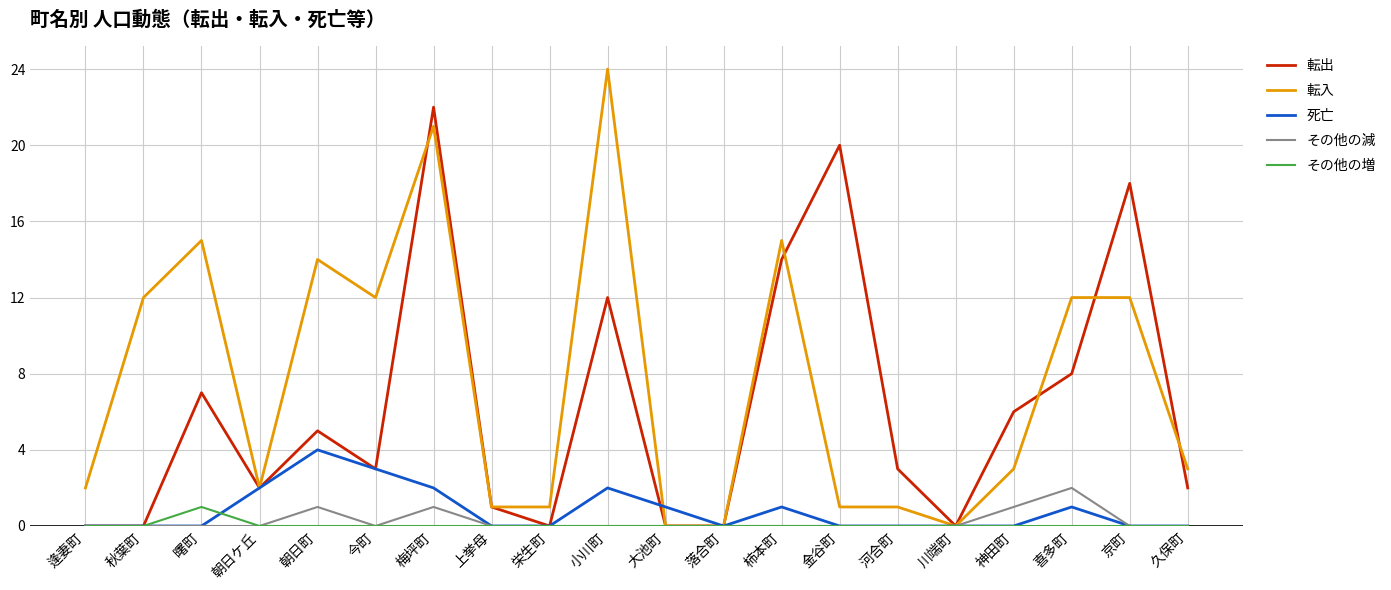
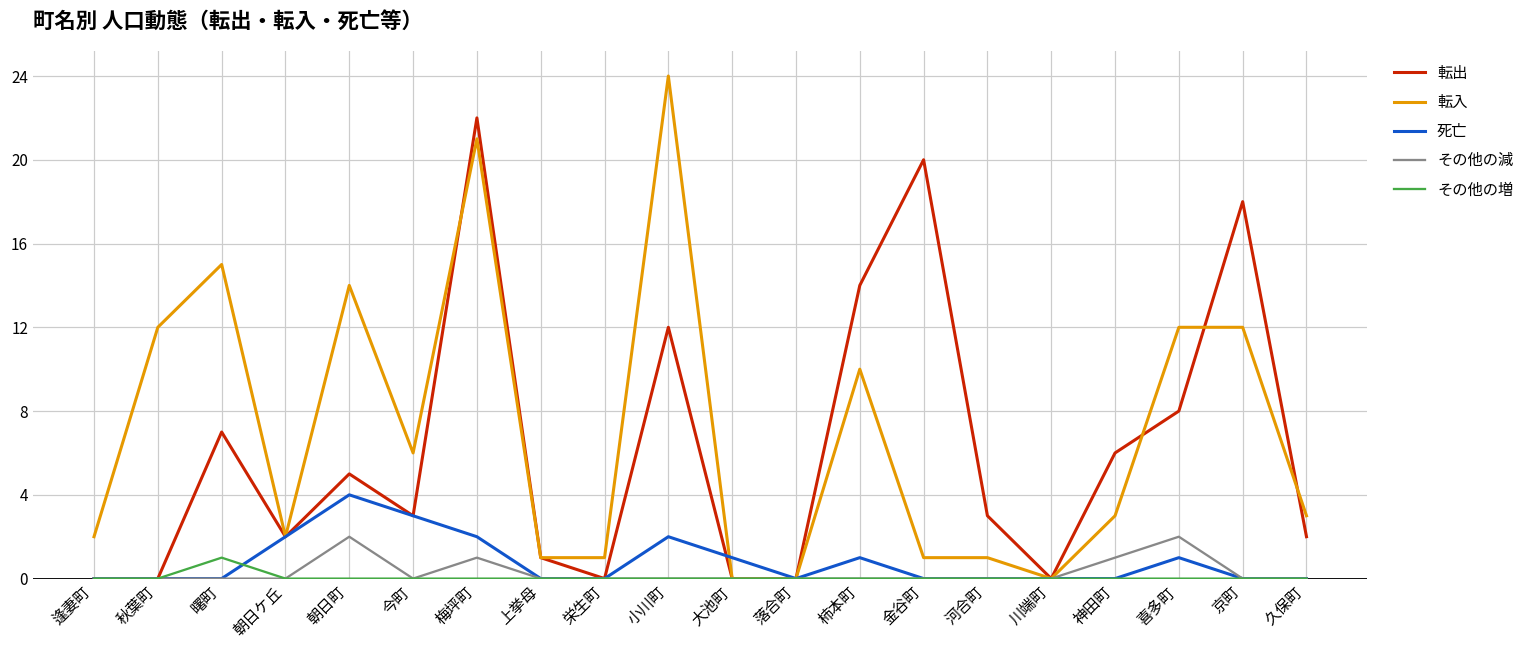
  {
    "転出": {
      "曙町": 7,
      "朝日町": 5,
      "梅坪町": 22,
      "小川町": 12,
      "柿本町": 14,
      "金谷町": 20,
      "河合町": 3,
      "神田町": 6,
      "喜多町": 8,
      "京町": 18,
      "久保町": 2
    },
    "転入": {
      "逢妻町": 2,
      "秋葉町": 12,
      "曙町": 15,
      "朝日町": 14,
-     "今町": 12,
+     "今町": 6,
      "梅坪町": 21,
      "栄生町": 1,
      "小川町": 24,
-     "柿本町": 15,
+     "柿本町": 10,
      "金谷町": 1,
      "河合町": 1,
      "神田町": 3,
      "喜多町": 12,
      "京町": 12,
      "久保町": 3
    },
    "死亡": {
      "朝日町": 4,
      "梅坪町": 2,
      "小川町": 2,
      "大池町": 1,
      "柿本町": 1,
      "喜多町": 1
    },
    "その他の減": {
-     "朝日町": 1,
+     "朝日町": 2,
      "梅坪町": 1,
      "神田町": 1,
      "喜多町": 2
    },
    "その他の増": {
      "曙町": 1,
      "朝日町": 0,
      "梅坪町": 0,
      "喜多町": 0
    }
  }
